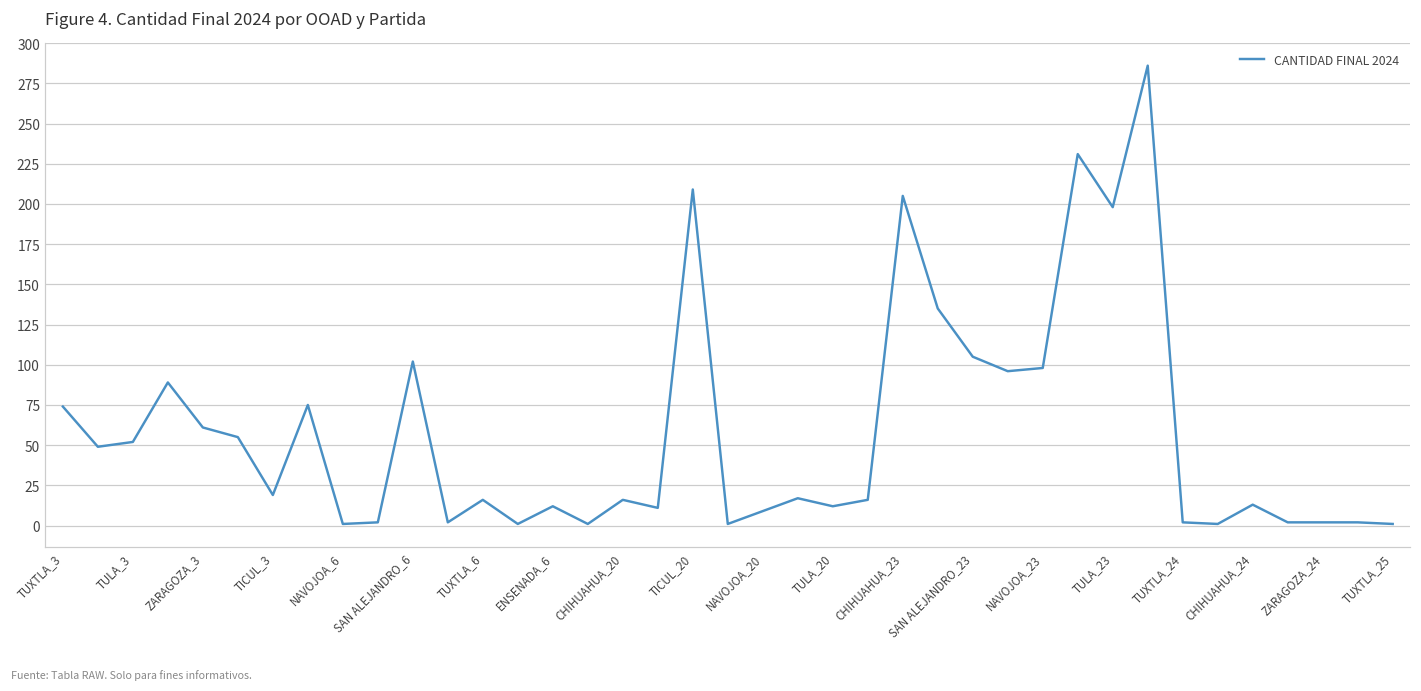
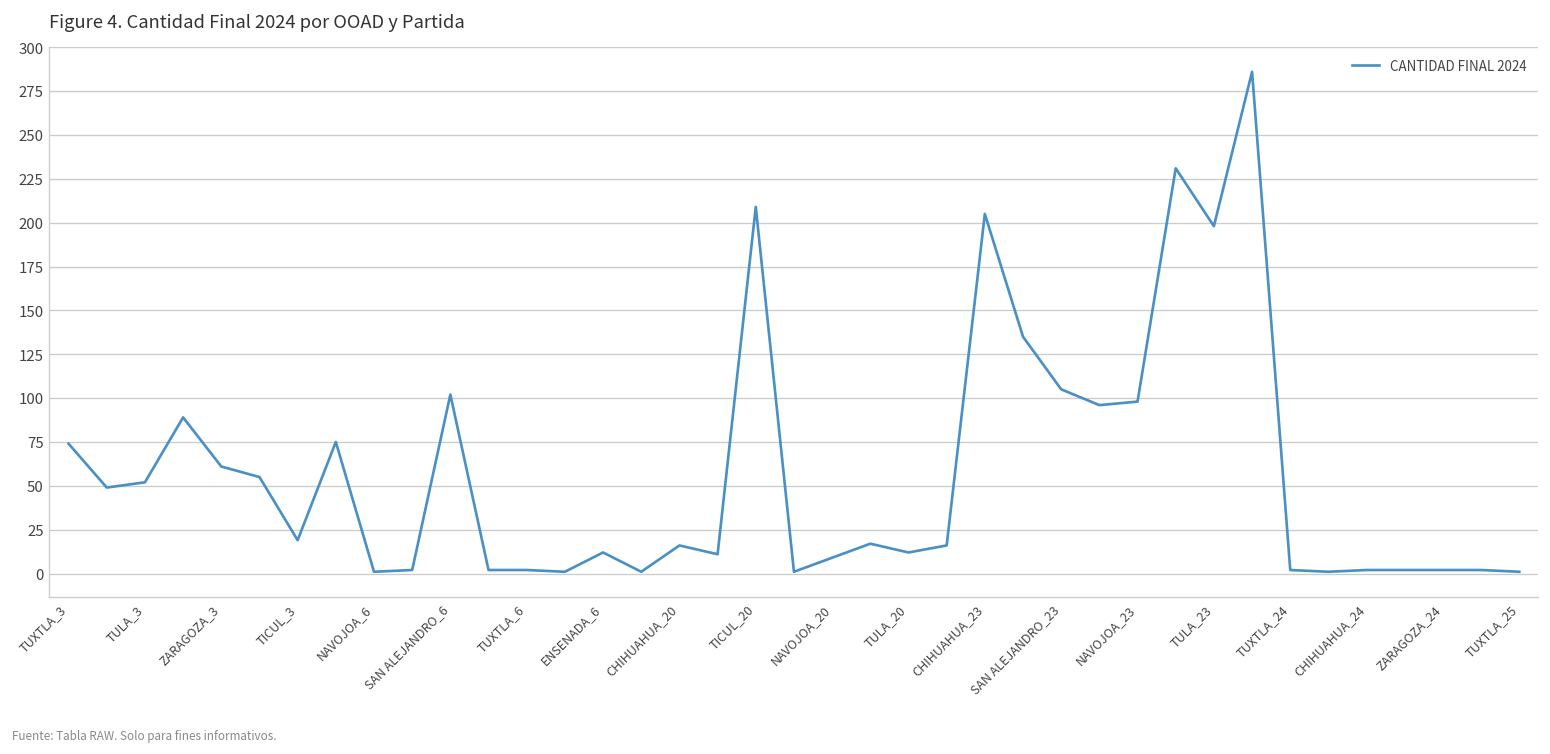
  {
    "TUXTLA_3": 74,
    "TULA_3": 52,
    "ZARAGOZA_3": 61,
    "TICUL_3": 19,
    "NAVOJOA_6": 1,
    "SAN ALEJANDRO_6": 102,
-   "TUXTLA_6": 16,
+   "TUXTLA_6": 2,
    "ENSENADA_6": 12,
    "CHIHUAHUA_20": 16,
    "TICUL_20": 209,
    "NAVOJOA_20": 9,
    "TULA_20": 12,
    "CHIHUAHUA_23": 205,
    "SAN ALEJANDRO_23": 105,
    "NAVOJOA_23": 98,
    "TULA_23": 198,
    "TUXTLA_24": 2,
-   "CHIHUAHUA_24": 13,
+   "CHIHUAHUA_24": 2,
    "ZARAGOZA_24": 2,
    "TUXTLA_25": 1
  }
